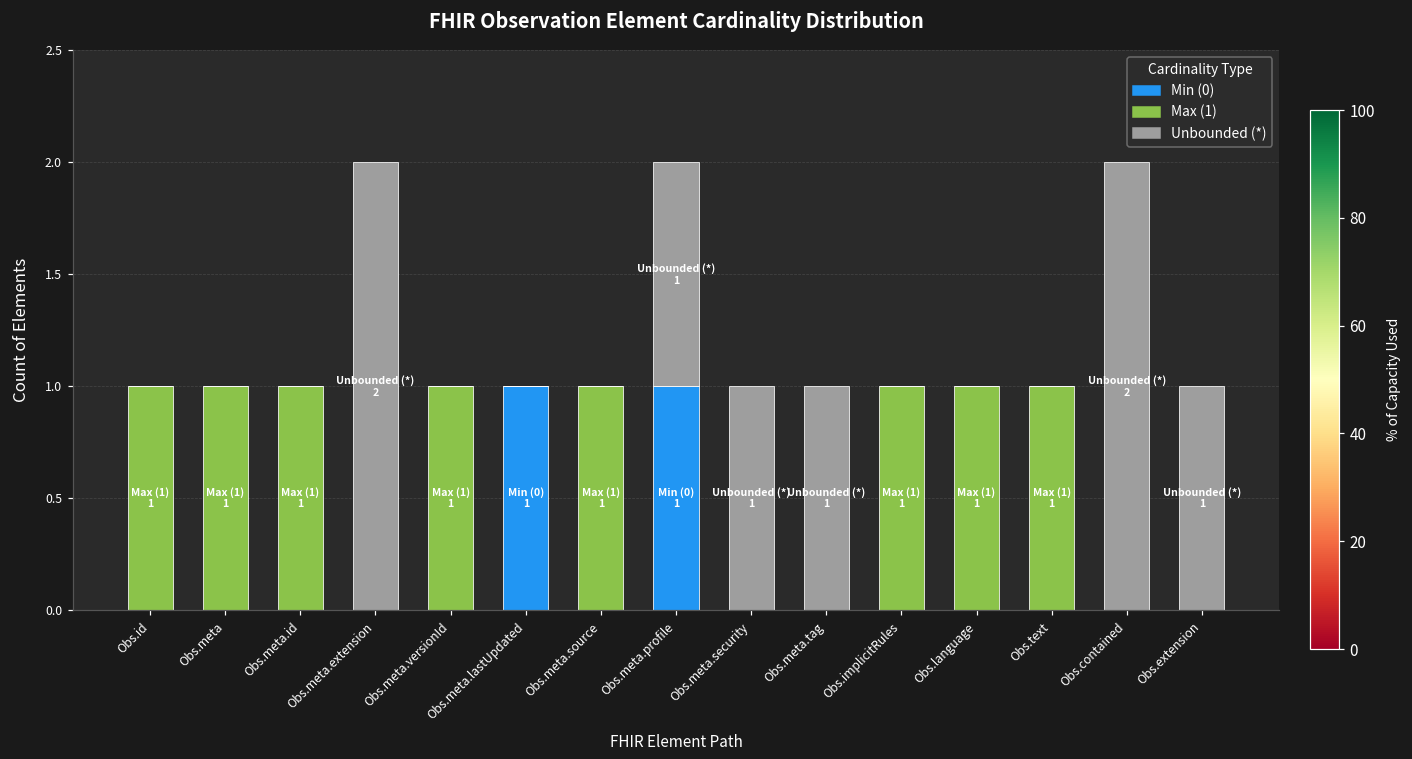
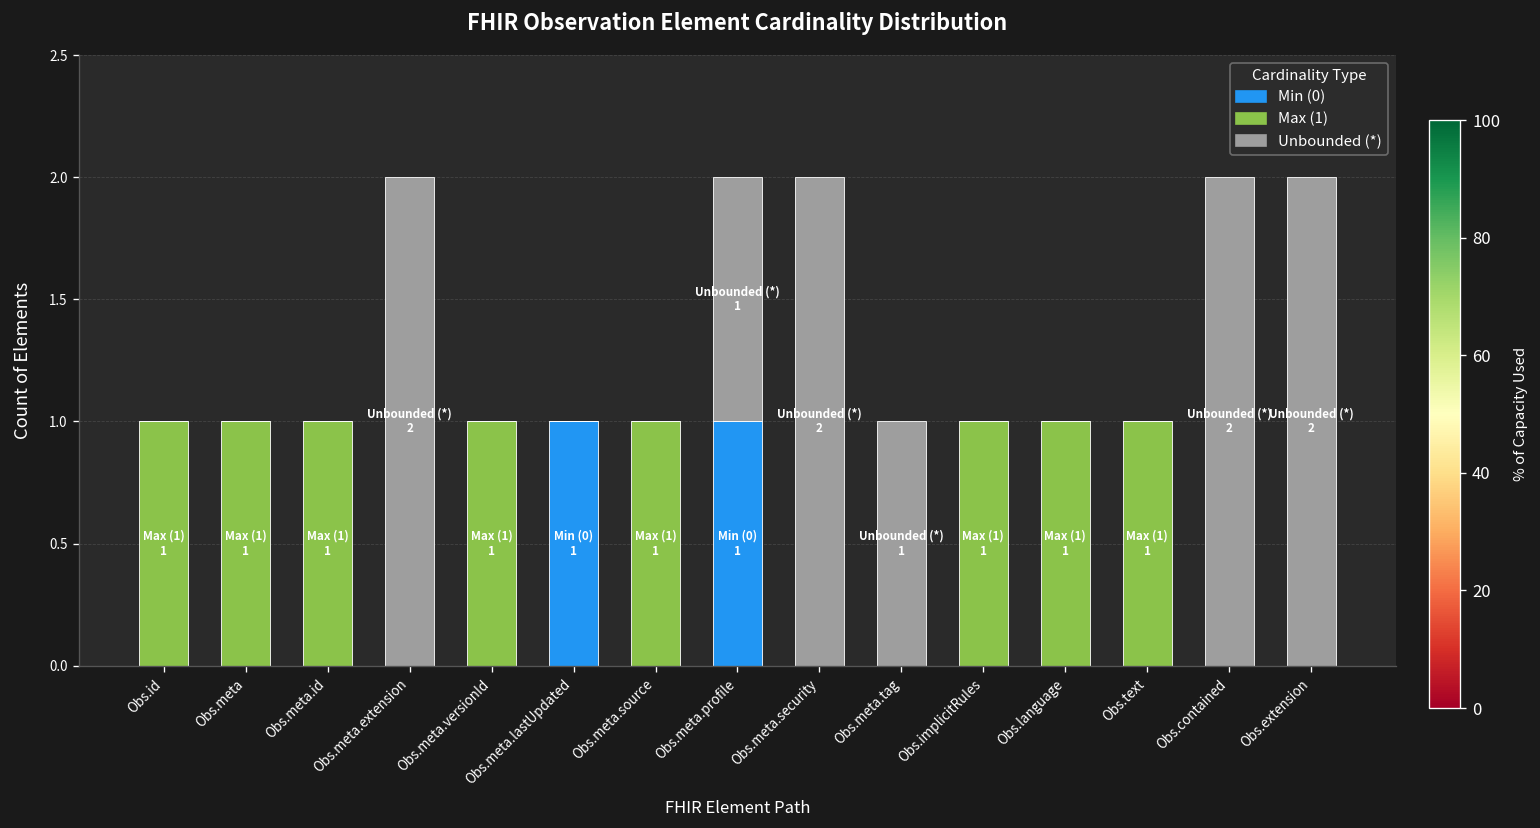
  {
    "Min (0)": {
      "Obs.meta.lastUpdated": "1",
      "Obs.meta.profile": "1"
    },
    "Max (1)": {
      "Obs.id": "(1)",
      "Obs.meta": "(1)",
      "Obs.meta.id": "(1)",
      "Obs.meta.versionId": "(1)",
      "Obs.meta.source": "(1)",
      "Obs.implicitRules": "(1)",
      "Obs.language": "(1)",
      "Obs.text": "(1)"
    },
    "Unbounded (*)": {
      "Obs.meta.extension": "2",
      "Obs.meta.profile": "1",
-     "Obs.meta.security": "1",
+     "Obs.meta.security": "2",
      "Obs.meta.tag": "1",
      "Obs.contained": "2",
-     "Obs.extension": "1"
+     "Obs.extension": "2"
    }
  }
